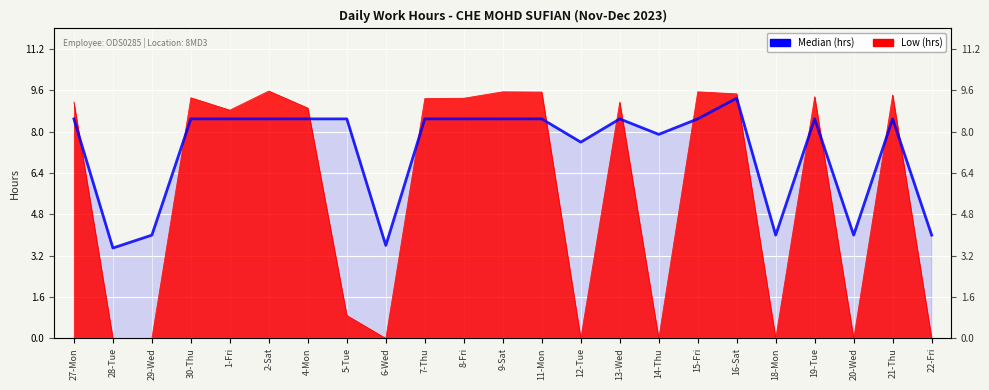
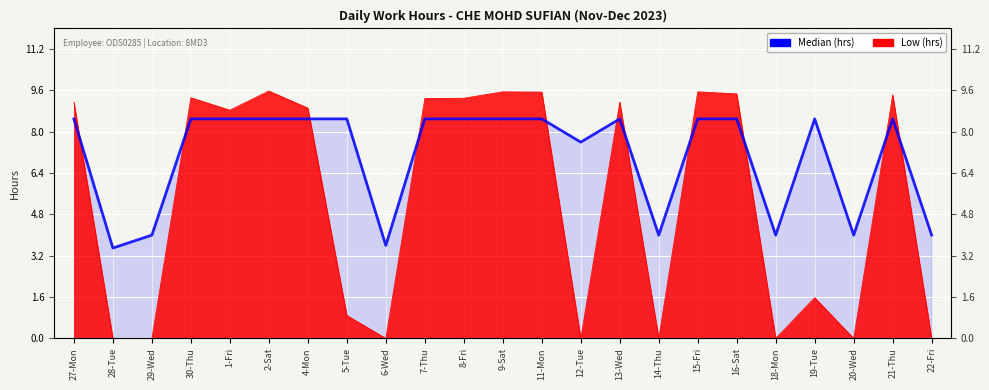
  {
    "Low (hrs)": {
      "27-Mon": 9.2,
      "28-Tue": 0.0,
      "29-Wed": 0.0,
      "30-Thu": 9.3,
      "1-Fri": 8.8,
      "2-Sat": 9.6,
      "4-Mon": 8.9,
      "5-Tue": 0.9,
      "6-Wed": 0.0,
      "7-Thu": 9.3,
      "8-Fri": 9.3,
      "9-Sat": 9.6,
      "11-Mon": 9.5,
      "12-Tue": 0.0,
      "13-Wed": 9.2,
      "14-Thu": 0.0,
      "15-Fri": 9.6,
      "16-Sat": 9.5,
      "18-Mon": 0.0,
-     "19-Tue": 9.4,
+     "19-Tue": 1.6,
      "20-Wed": 0.0,
      "21-Thu": 9.4,
      "22-Fri": 0.0
    },
    "Median (hrs)": {
      "27-Mon": 8.5,
      "28-Tue": 3.5,
      "29-Wed": 4.0,
      "30-Thu": 8.5,
      "1-Fri": 8.5,
      "2-Sat": 8.5,
      "4-Mon": 8.5,
      "5-Tue": 8.5,
      "6-Wed": 3.6,
      "7-Thu": 8.5,
      "8-Fri": 8.5,
      "9-Sat": 8.5,
      "11-Mon": 8.5,
      "12-Tue": 7.6,
      "13-Wed": 8.5,
-     "14-Thu": 7.9,
+     "14-Thu": 4.0,
      "15-Fri": 8.5,
-     "16-Sat": 9.3,
+     "16-Sat": 8.5,
      "18-Mon": 4.0,
      "19-Tue": 8.5,
      "20-Wed": 4.0,
      "21-Thu": 8.5,
      "22-Fri": 4.0
    }
  }
